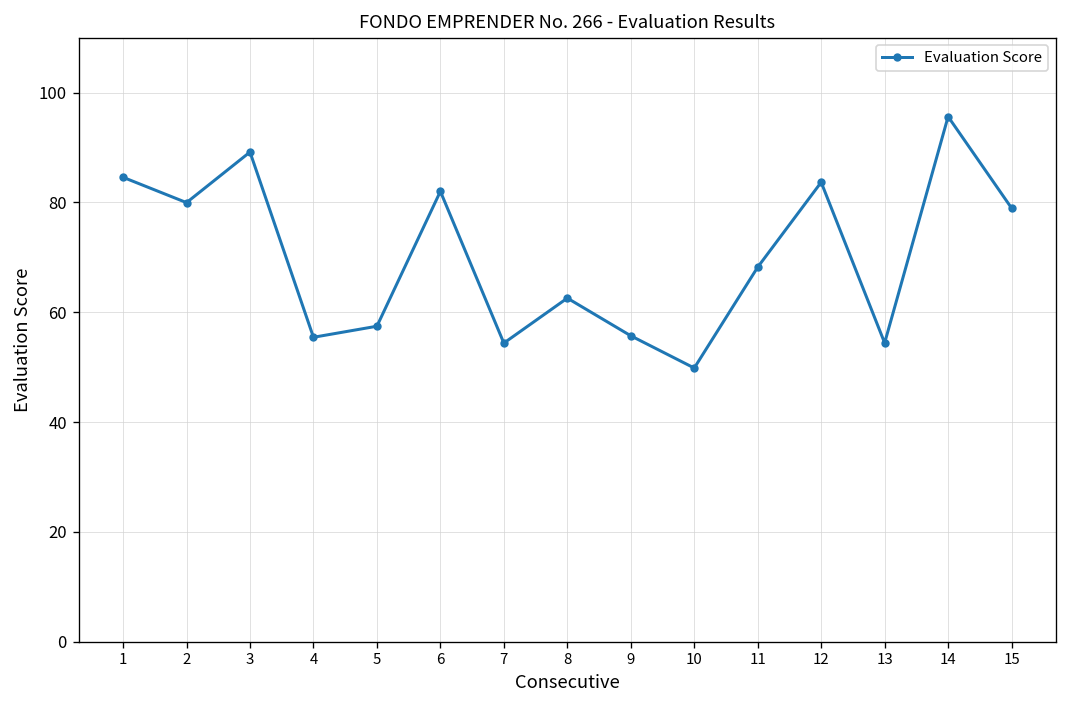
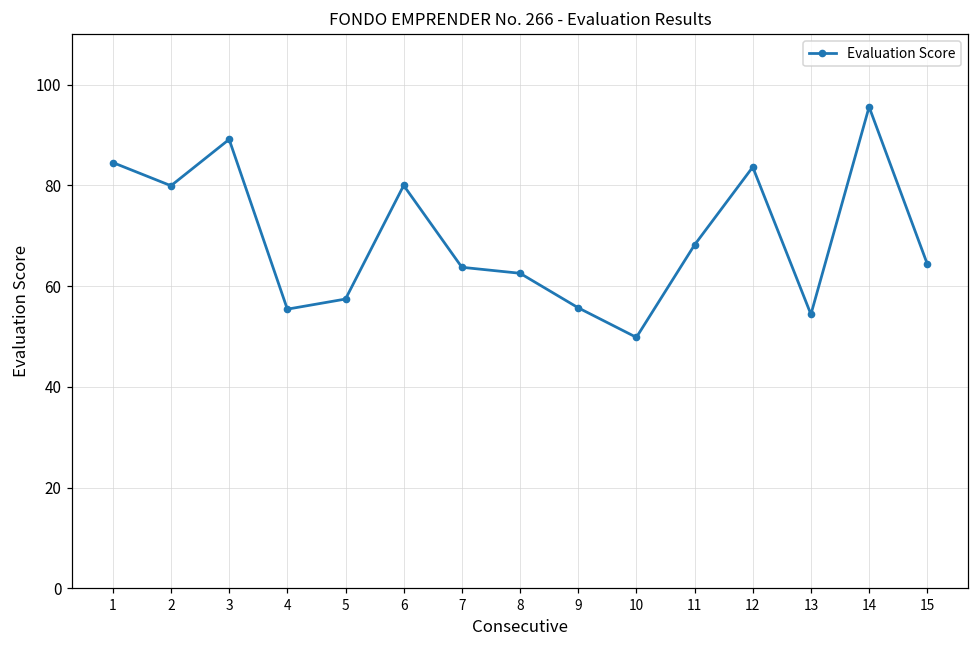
  {
    "1": 85,
    "2": 80,
    "3": 89,
    "4": 55,
    "5": 57,
-   "6": 82,
-   "7": 54,
+   "6": 80,
+   "7": 64,
    "8": 63,
    "9": 56,
    "10": 50,
    "11": 68,
    "12": 84,
    "13": 54,
    "14": 96,
-   "15": 79
+   "15": 64
  }
